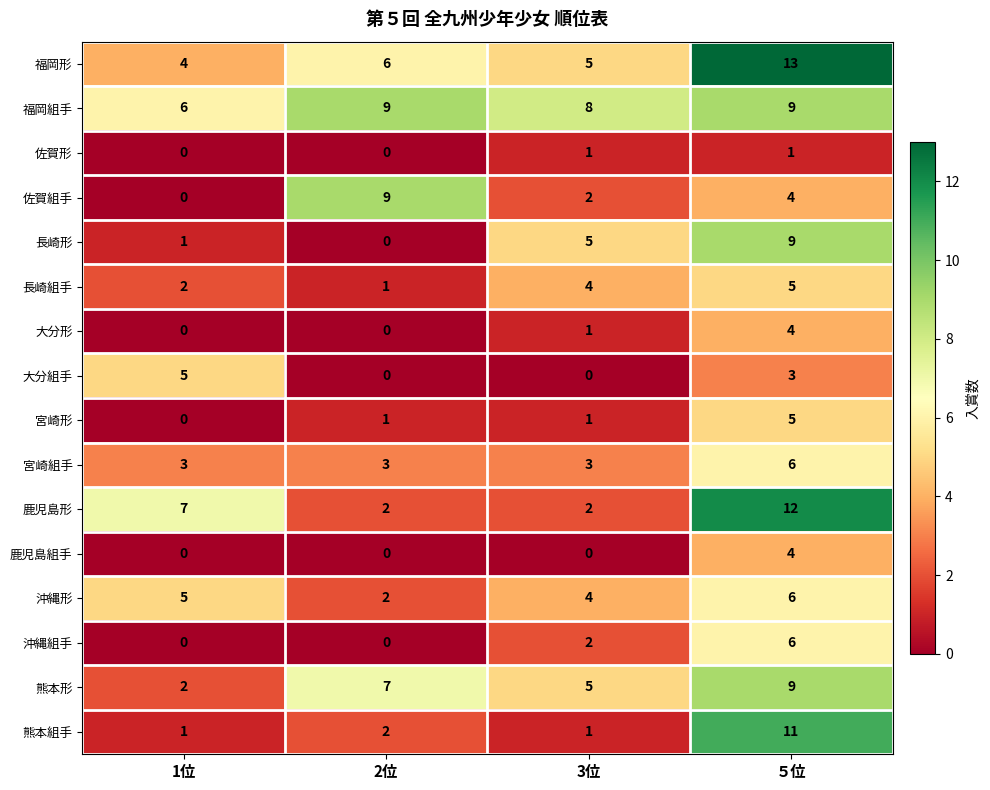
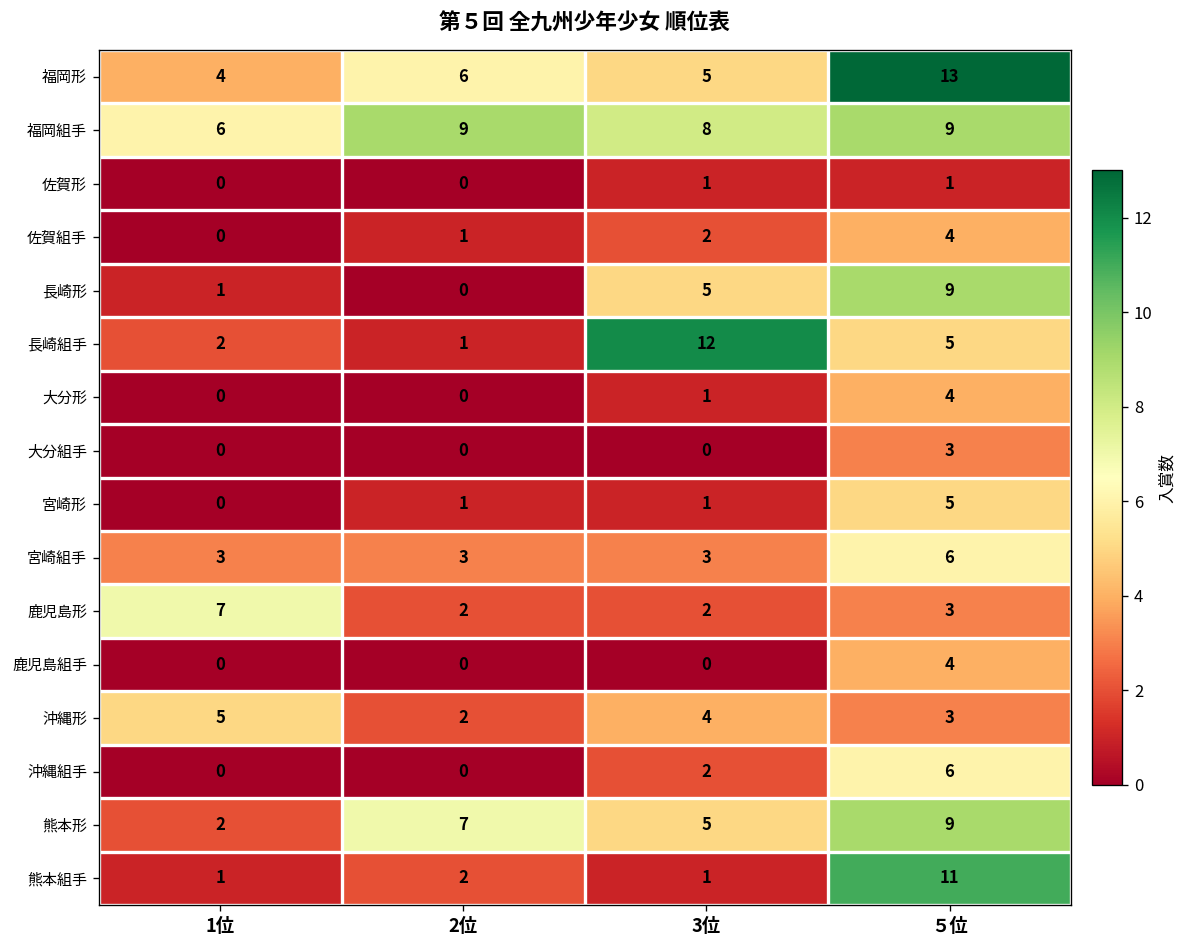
  {
    "福岡形": {
      "1位": 4,
      "2位": 6,
      "3位": 5,
      "５位": 13
    },
    "福岡組手": {
      "1位": 6,
      "2位": 9,
      "3位": 8,
      "５位": 9
    },
    "佐賀形": {
      "1位": 0,
      "2位": 0,
      "3位": 1,
      "５位": 1
    },
    "佐賀組手": {
      "1位": 0,
-     "2位": 9,
+     "2位": 1,
      "3位": 2,
      "５位": 4
    },
    "長崎形": {
      "1位": 1,
      "2位": 0,
      "3位": 5,
      "５位": 9
    },
    "長崎組手": {
      "1位": 2,
      "2位": 1,
-     "3位": 4,
+     "3位": 12,
      "５位": 5
    },
    "大分形": {
      "1位": 0,
      "2位": 0,
      "3位": 1,
      "５位": 4
    },
    "大分組手": {
-     "1位": 5,
+     "1位": 0,
      "2位": 0,
      "3位": 0,
      "５位": 3
    },
    "宮崎形": {
      "1位": 0,
      "2位": 1,
      "3位": 1,
      "５位": 5
    },
    "宮崎組手": {
      "1位": 3,
      "2位": 3,
      "3位": 3,
      "５位": 6
    },
    "鹿児島形": {
      "1位": 7,
      "2位": 2,
      "3位": 2,
-     "５位": 12
+     "５位": 3
    },
    "鹿児島組手": {
      "1位": 0,
      "2位": 0,
      "3位": 0,
      "５位": 4
    },
    "沖縄形": {
      "1位": 5,
      "2位": 2,
      "3位": 4,
-     "５位": 6
+     "５位": 3
    },
    "沖縄組手": {
      "1位": 0,
      "2位": 0,
      "3位": 2,
      "５位": 6
    },
    "熊本形": {
      "1位": 2,
      "2位": 7,
      "3位": 5,
      "５位": 9
    },
    "熊本組手": {
      "1位": 1,
      "2位": 2,
      "3位": 1,
      "５位": 11
    }
  }
